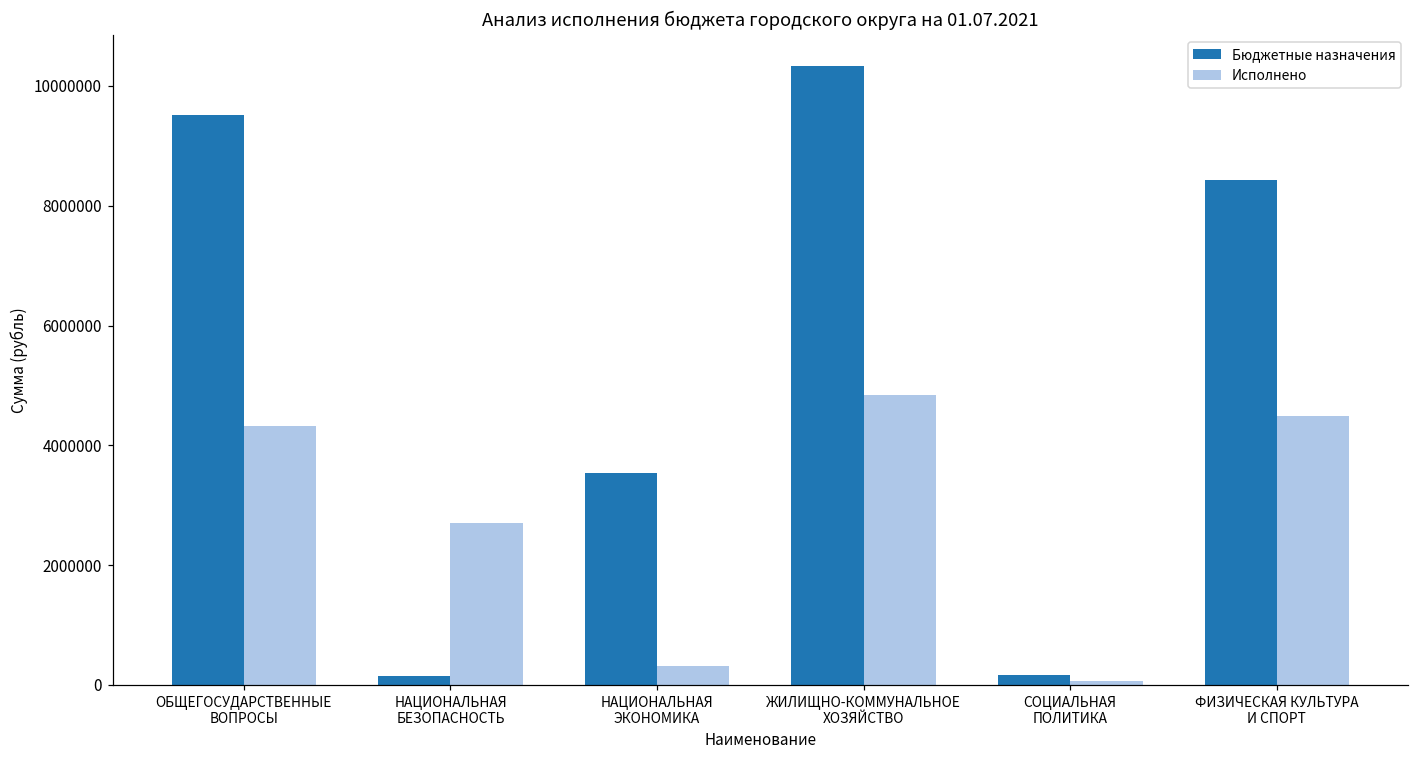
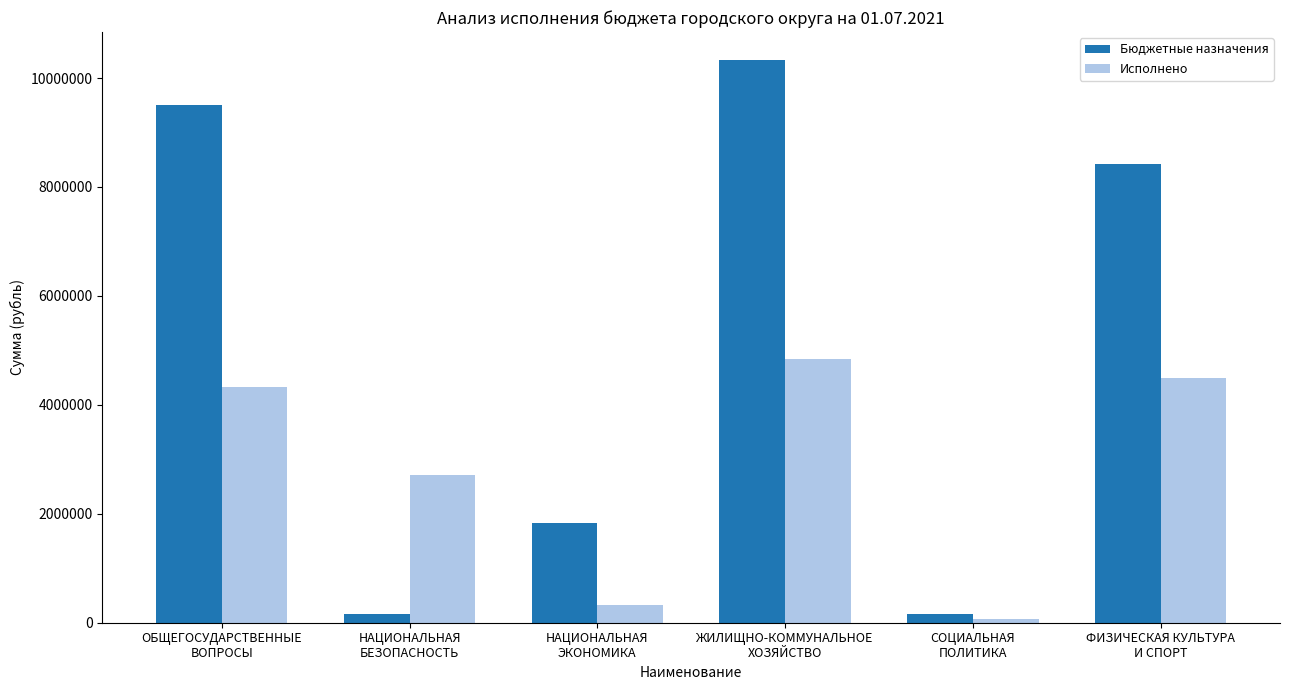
  {
    "Бюджетные назначения": {
      "ОБЩЕГОСУДАРСТВЕННЫЕ ВОПРОСЫ": 9500000,
      "НАЦИОНАЛЬНАЯ БЕЗОПАСНОСТЬ": 200000,
-     "НАЦИОНАЛЬНАЯ ЭКОНОМИКА": 3500000,
+     "НАЦИОНАЛЬНАЯ ЭКОНОМИКА": 1800000,
      "ЖИЛИЩНО-КОММУНАЛЬНОЕ ХОЗЯЙСТВО": 10300000,
      "СОЦИАЛЬНАЯ ПОЛИТИКА": 200000,
      "ФИЗИЧЕСКАЯ КУЛЬТУРА И СПОРТ": 8400000
    },
    "Исполнено": {
      "ОБЩЕГОСУДАРСТВЕННЫЕ ВОПРОСЫ": 4300000,
      "НАЦИОНАЛЬНАЯ БЕЗОПАСНОСТЬ": 2700000,
      "НАЦИОНАЛЬНАЯ ЭКОНОМИКА": 300000,
      "ЖИЛИЩНО-КОММУНАЛЬНОЕ ХОЗЯЙСТВО": 4800000,
      "СОЦИАЛЬНАЯ ПОЛИТИКА": 100000,
      "ФИЗИЧЕСКАЯ КУЛЬТУРА И СПОРТ": 4500000
    }
  }
